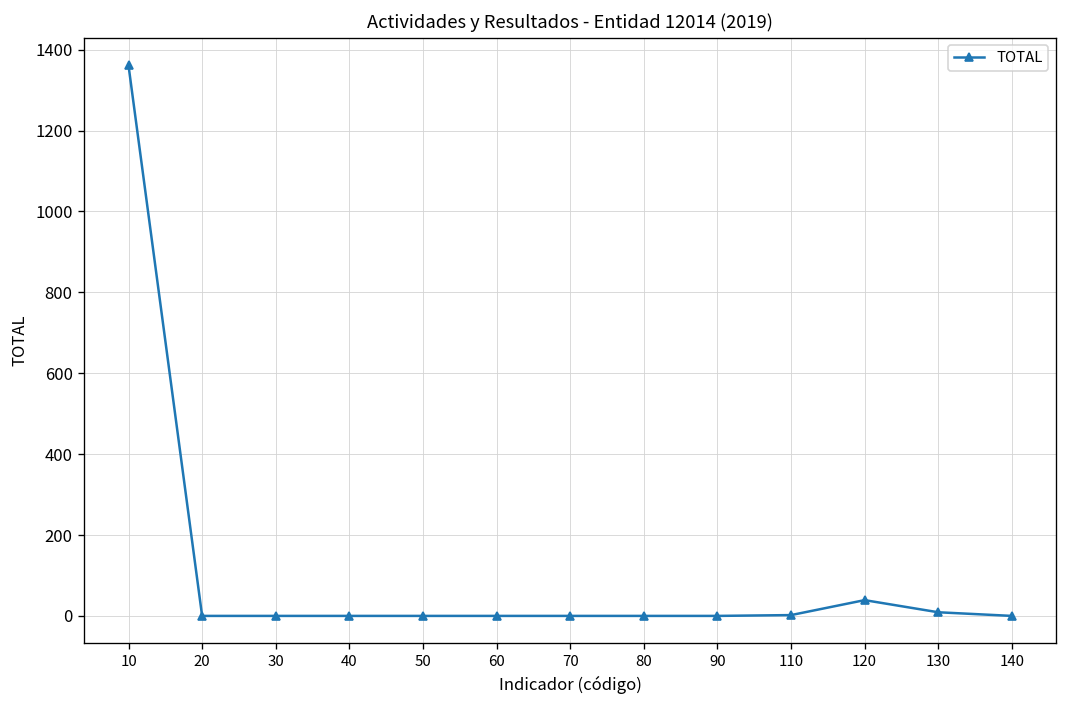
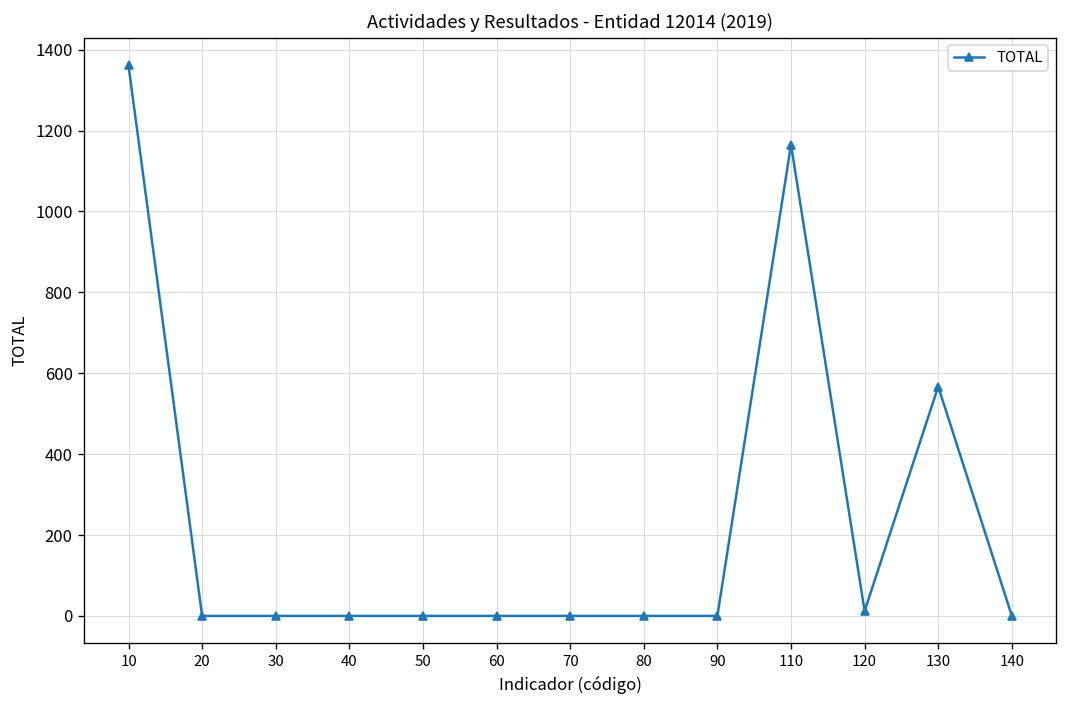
  {
    "10": 1360,
    "20": 0,
    "30": 0,
    "40": 0,
    "50": 0,
    "60": 0,
    "70": 0,
    "80": 0,
    "90": 0,
-   "110": 0,
-   "120": 40,
-   "130": 10,
+   "110": 1170,
+   "120": 10,
+   "130": 570,
    "140": 0
  }
